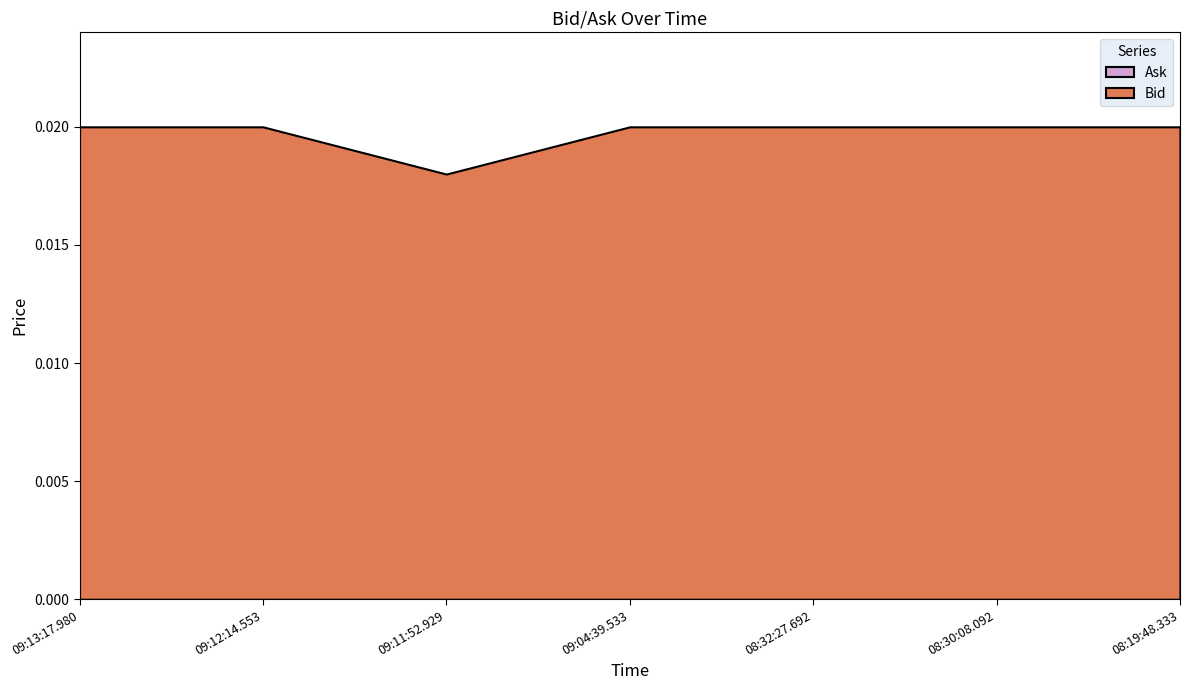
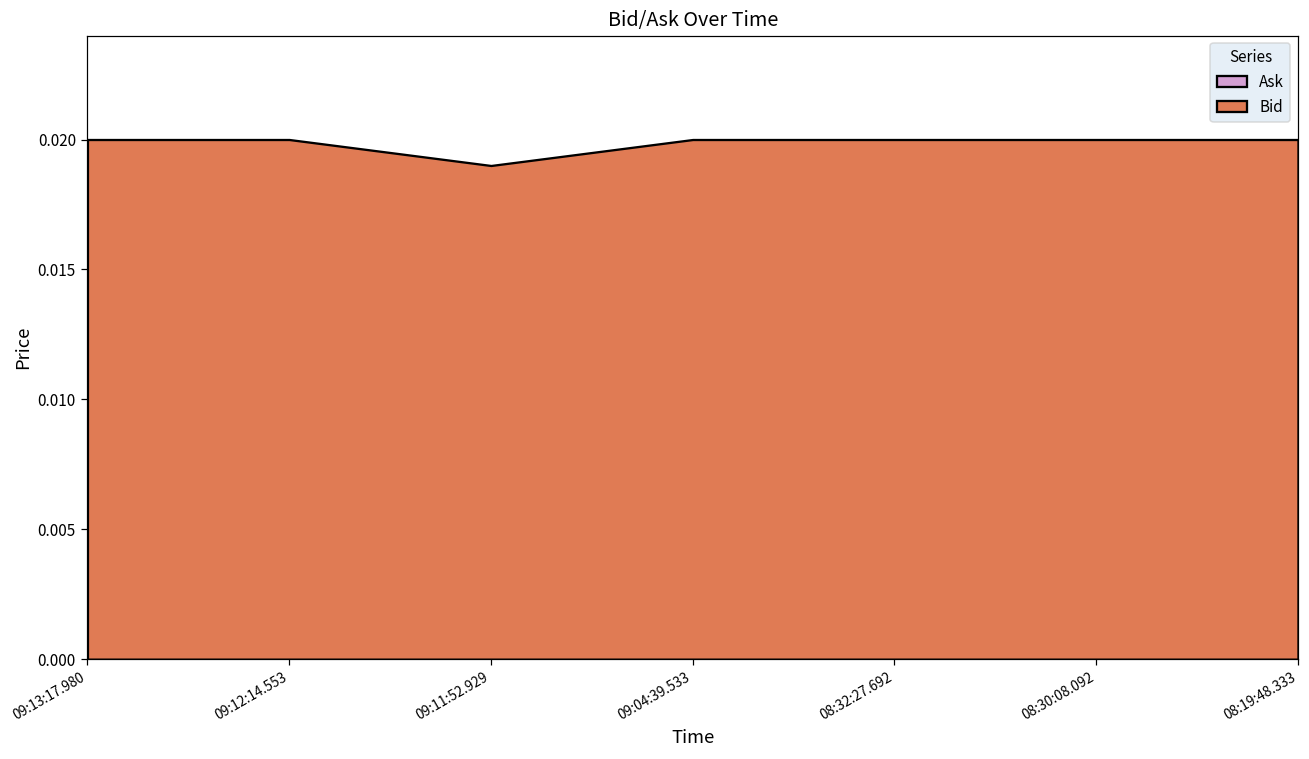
  {
    "Bid": {
      "09:13:17.980": 0.020,
      "09:12:14.553": 0.020,
-     "09:11:52.929": 0.018,
+     "09:11:52.929": 0.019,
      "09:04:39.533": 0.020,
      "08:32:27.692": 0.020,
      "08:30:08.092": 0.020,
      "08:19:48.333": 0.020
    }
  }
